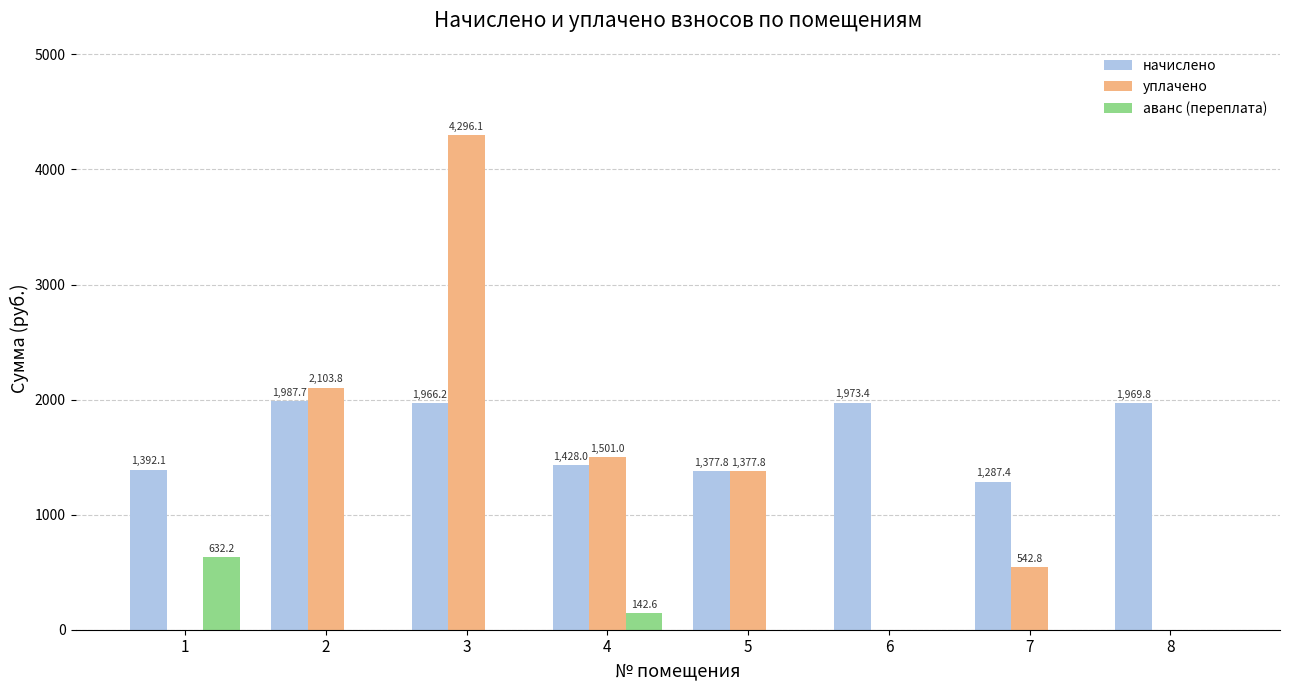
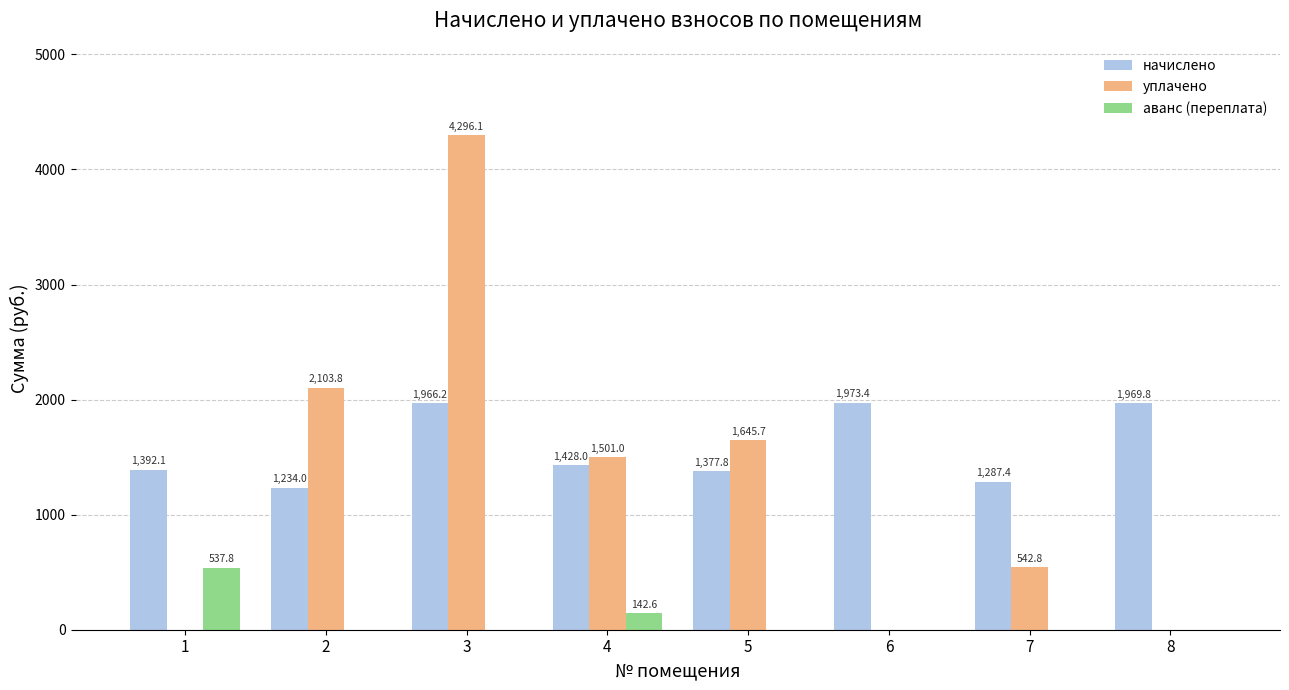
  {
    "начислено": {
      "1": "1,392.1",
-     "2": "1,987.7",
+     "2": "1,234.0",
      "3": "1,966.2",
      "4": "1,428.0",
      "5": "1,377.8",
      "6": "1,973.4",
      "7": "1,287.4",
      "8": "1,969.8"
    },
    "уплачено": {
      "2": "2,103.8",
      "3": "4,296.1",
      "4": "1,501.0",
-     "5": "1,377.8",
+     "5": "1,645.7",
      "7": "542.8"
    },
    "аванс (переплата)": {
-     "1": "632.2",
+     "1": "537.8",
      "4": "142.6"
    }
  }
